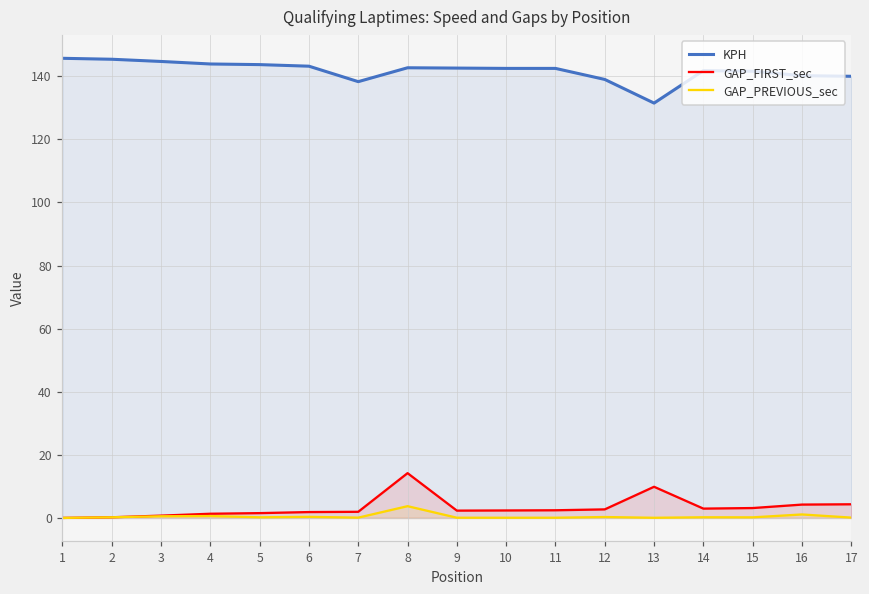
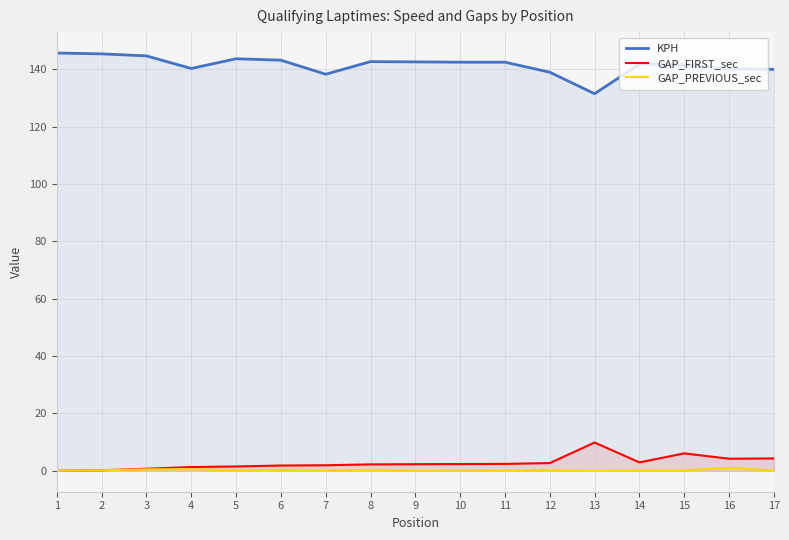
  {
    "KPH": {
      "1": 146,
      "2": 145,
      "3": 145,
-     "4": 144,
+     "4": 140,
      "5": 144,
      "6": 143,
      "7": 138,
      "8": 143,
      "9": 143,
      "10": 143,
      "11": 143,
      "12": 139,
      "13": 132,
      "17": 140
    },
    "GAP_FIRST_sec": {
      "5": 2,
      "6": 2,
      "7": 2,
-     "8": 14,
+     "8": 2,
      "9": 2,
      "10": 2,
      "11": 2,
      "12": 3,
      "13": 10,
      "14": 3,
-     "15": 3,
+     "15": 6,
      "16": 4,
      "17": 4
    },
    "GAP_PREVIOUS_sec": {
      "5": 0,
      "6": 0,
      "7": 0,
-     "8": 4,
+     "8": 0,
      "9": 0,
      "10": 0,
      "11": 0,
      "12": 0,
      "13": 0,
      "14": 0,
      "15": 0,
      "16": 1,
      "17": 0
    }
  }
